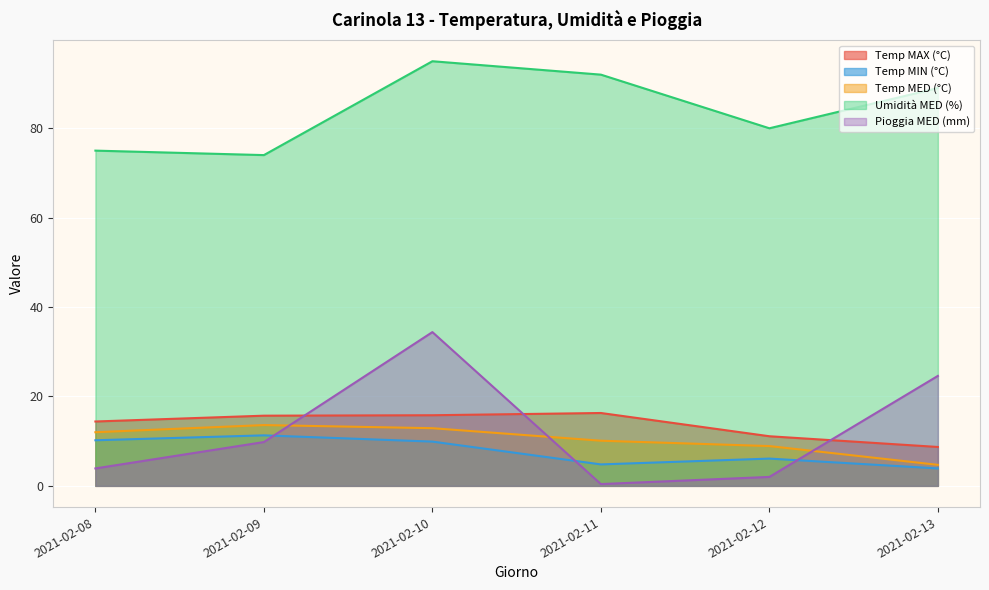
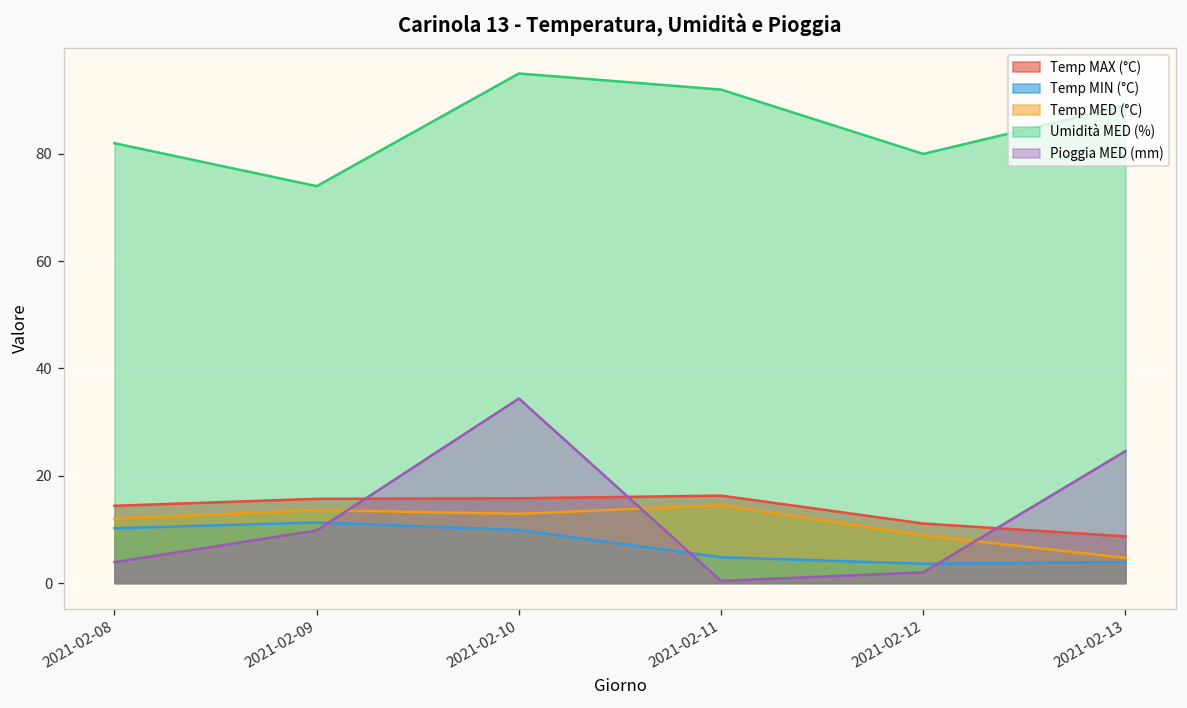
  {
    "Temp MAX (°C)": {
      "2021-02-08": 14,
      "2021-02-09": 16,
      "2021-02-10": 16,
      "2021-02-11": 16,
      "2021-02-12": 11,
      "2021-02-13": 9
    },
    "Temp MIN (°C)": {
      "2021-02-08": 10,
      "2021-02-09": 11,
      "2021-02-10": 10,
      "2021-02-11": 5,
-     "2021-02-12": 6,
+     "2021-02-12": 4,
      "2021-02-13": 4
    },
    "Temp MED (°C)": {
      "2021-02-08": 12,
      "2021-02-09": 14,
      "2021-02-10": 13,
-     "2021-02-11": 10,
+     "2021-02-11": 15,
      "2021-02-12": 9,
      "2021-02-13": 5
    },
    "Umidità MED (%)": {
-     "2021-02-08": 75,
+     "2021-02-08": 82,
      "2021-02-09": 74,
      "2021-02-10": 95,
      "2021-02-11": 92,
      "2021-02-12": 80
    },
    "Pioggia MED (mm)": {
      "2021-02-08": 4,
      "2021-02-09": 10,
      "2021-02-10": 34,
      "2021-02-11": 0,
      "2021-02-12": 2,
      "2021-02-13": 25
    }
  }
